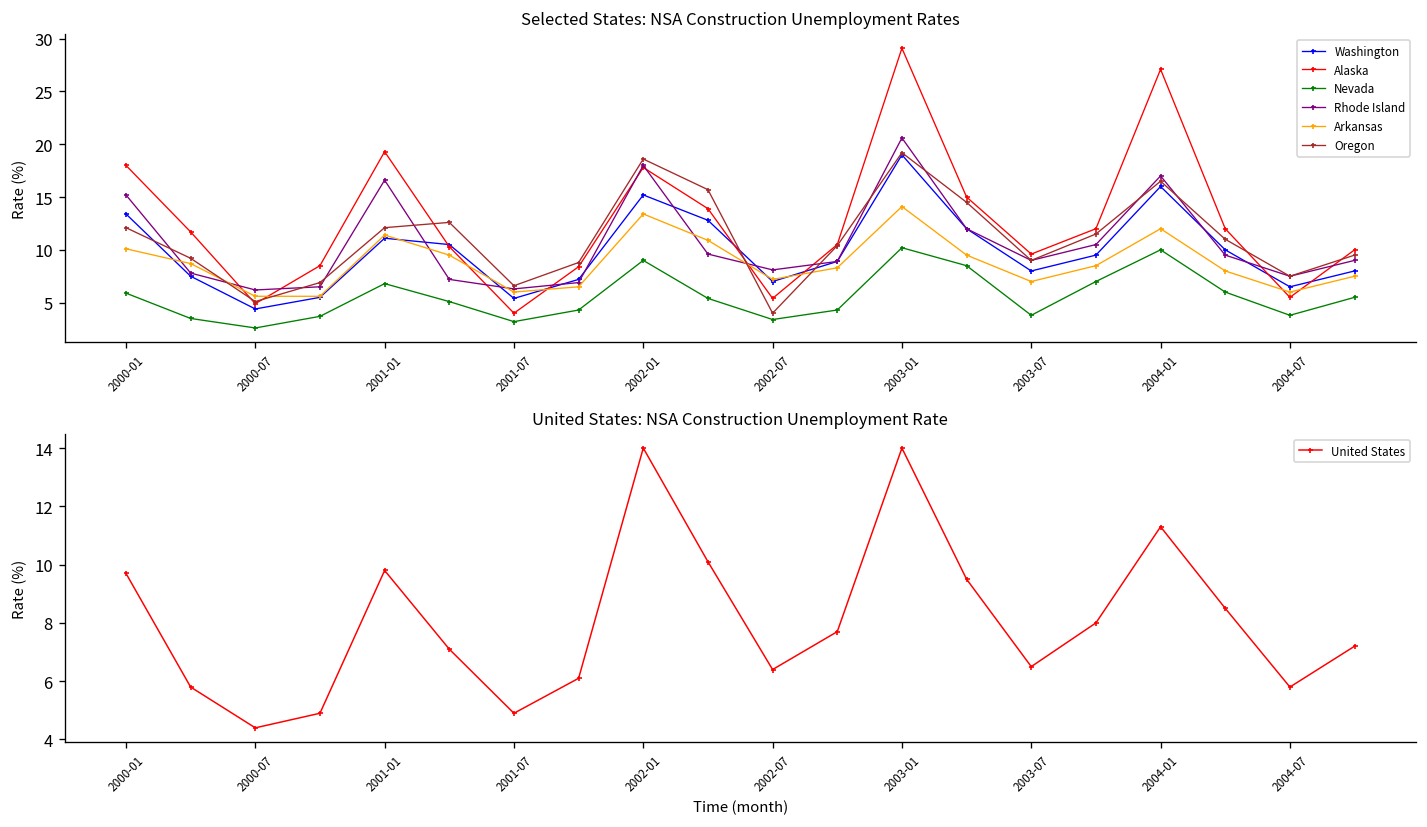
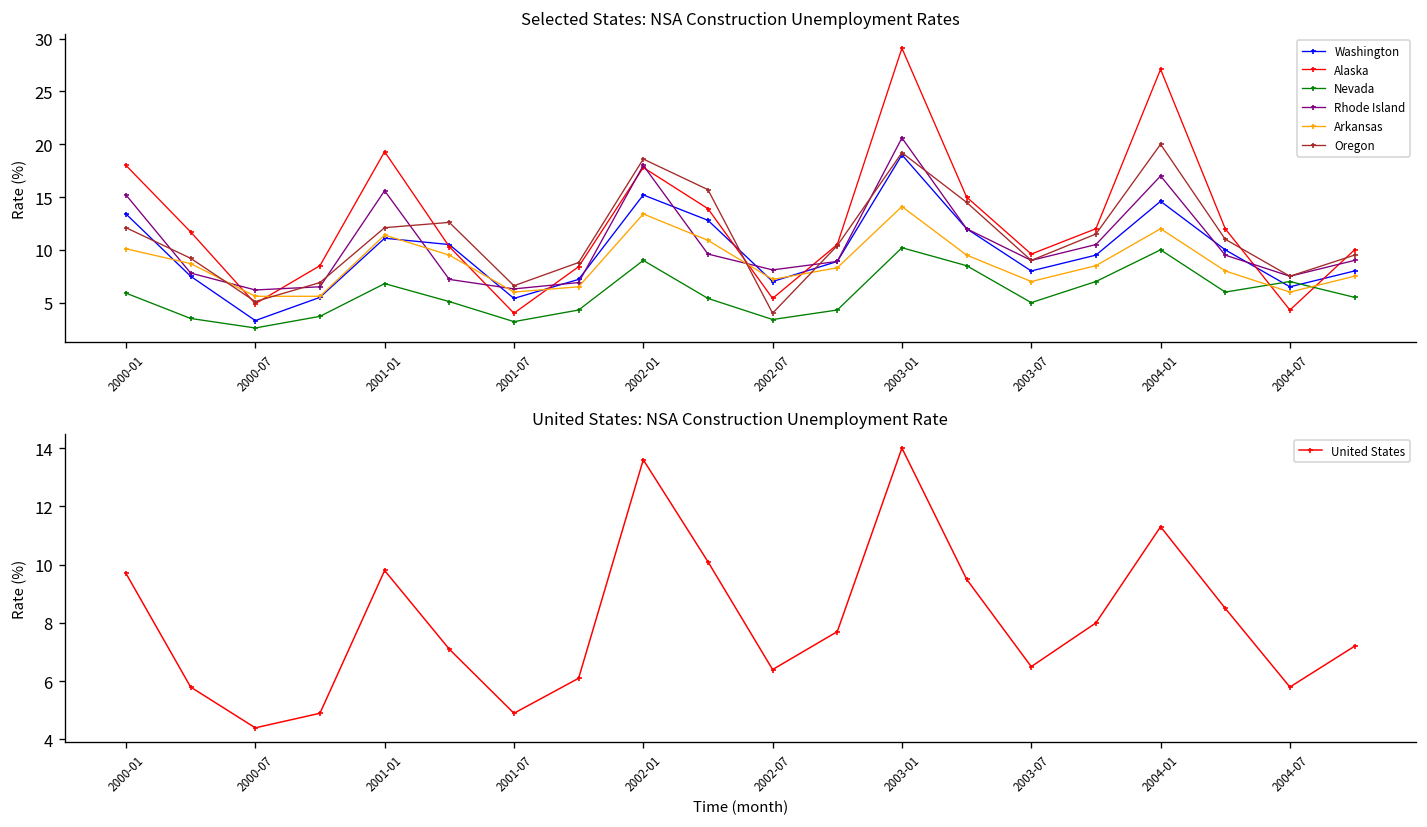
  {
    "Selected States: NSA Construction Unemployment Rates": {
      "Washington": {
        "2000-01": 13,
-       "2000-07": 4,
+       "2000-07": 3,
        "2001-01": 11,
        "2001-07": 5,
        "2002-01": 15,
        "2003-07": 8,
-       "2004-01": 16,
+       "2004-01": 15,
        "2004-07": 7
      },
      "Alaska": {
        "2000-01": 18,
        "2001-01": 19,
        "2001-07": 4,
        "2002-07": 5,
        "2003-01": 29,
        "2003-07": 10,
        "2004-01": 27,
-       "2004-07": 6
+       "2004-07": 4
      },
      "Nevada": {
        "2000-01": 6,
        "2000-07": 3,
        "2001-01": 7,
        "2001-07": 3,
        "2002-01": 9,
        "2002-07": 3,
        "2003-01": 10,
-       "2003-07": 4,
+       "2003-07": 5,
        "2004-01": 10,
-       "2004-07": 4
+       "2004-07": 7
      },
      "Rhode Island": {
        "2000-01": 15,
        "2000-07": 6,
-       "2001-01": 17,
+       "2001-01": 16,
        "2001-07": 6,
        "2002-07": 8,
        "2003-01": 21,
        "2004-01": 17
      },
      "Arkansas": {
        "2000-01": 10,
        "2000-07": 6,
        "2001-01": 11,
        "2001-07": 6,
        "2002-01": 13,
        "2003-01": 14,
        "2003-07": 7,
        "2004-01": 12,
        "2004-07": 6
      },
      "Oregon": {
        "2000-01": 12,
        "2001-01": 12,
        "2001-07": 7,
        "2002-01": 19,
        "2002-07": 4,
-       "2004-01": 17
+       "2004-01": 20
      }
    },
    "United States: NSA Construction Unemployment Rate": {
      "2000-01": 9.7,
      "2000-07": 4.4,
      "2001-01": 9.8,
      "2001-07": 4.9,
-     "2002-01": 14.0,
+     "2002-01": 13.6,
      "2002-07": 6.4,
      "2003-01": 14.0,
      "2003-07": 6.5,
      "2004-01": 11.3,
      "2004-07": 5.8
    }
  }
